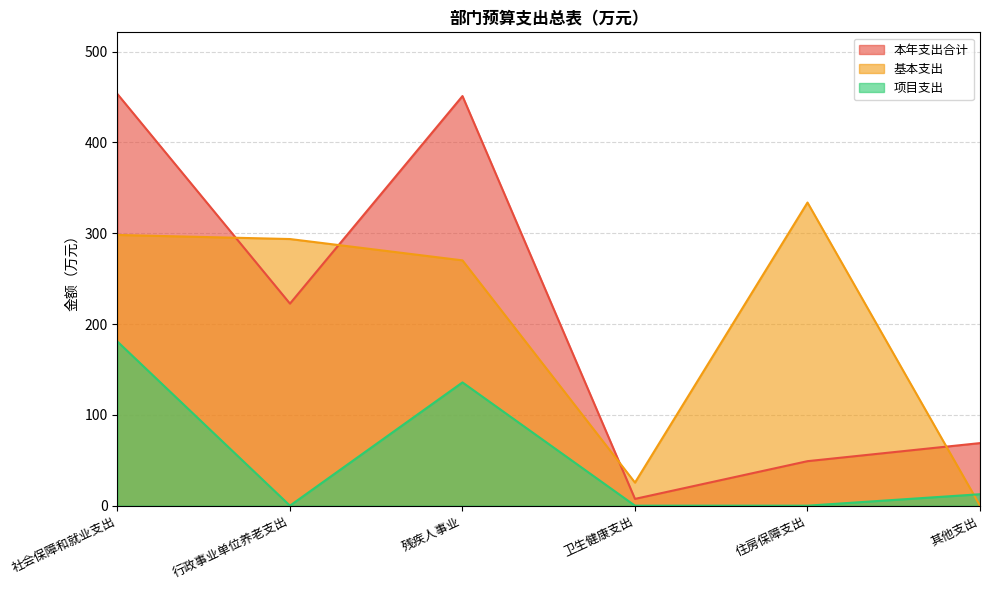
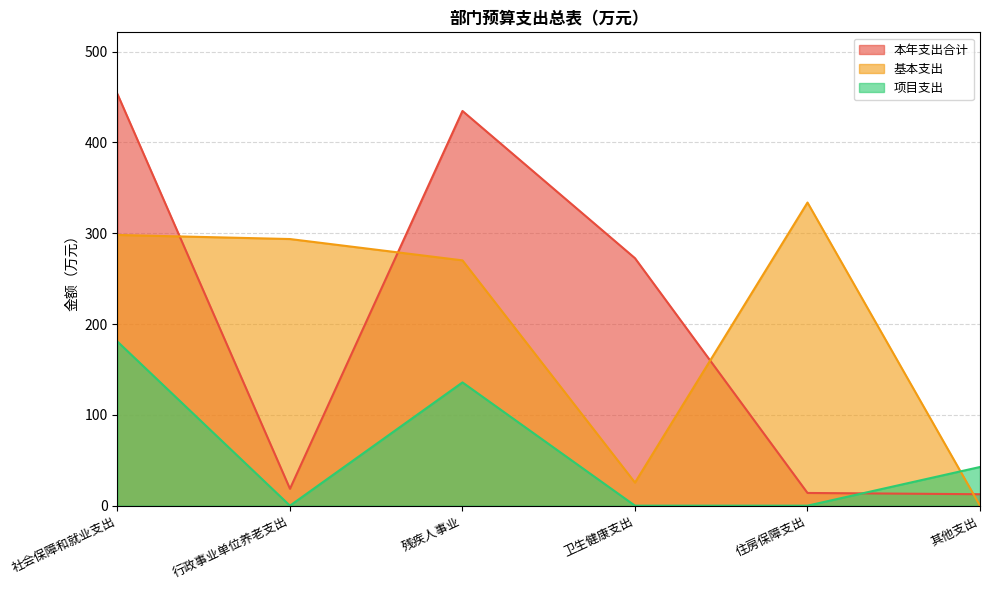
  {
    "本年支出合计": {
      "社会保障和就业支出": 450,
-     "行政事业单位养老支出": 220,
-     "残疾人事业": 450,
-     "卫生健康支出": 10,
-     "住房保障支出": 50,
-     "其他支出": 70
+     "行政事业单位养老支出": 20,
+     "残疾人事业": 430,
+     "卫生健康支出": 270,
+     "住房保障支出": 10,
+     "其他支出": 10
    },
    "基本支出": {
      "社会保障和就业支出": 300,
      "行政事业单位养老支出": 290,
      "残疾人事业": 270,
      "卫生健康支出": 30,
      "住房保障支出": 330,
      "其他支出": 0
    },
    "项目支出": {
      "社会保障和就业支出": 180,
      "行政事业单位养老支出": 0,
      "残疾人事业": 140,
      "卫生健康支出": 0,
      "住房保障支出": 0,
-     "其他支出": 10
+     "其他支出": 40
    }
  }
